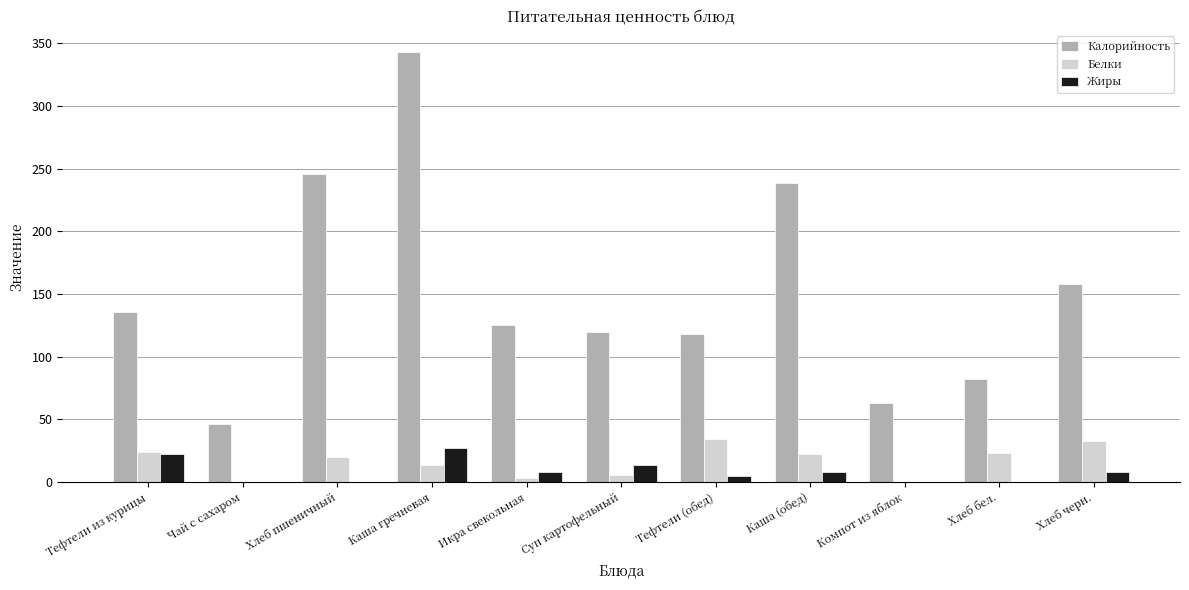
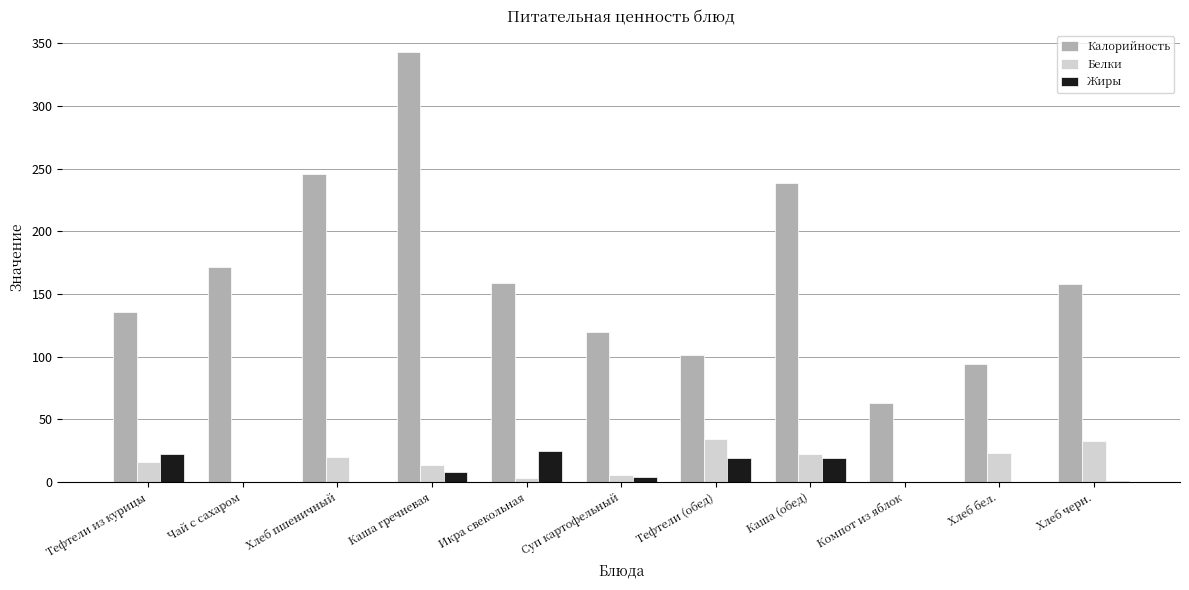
  {
    "Калорийность": {
      "Тефтели из курицы": 136,
-     "Чай с сахаром": 46,
+     "Чай с сахаром": 172,
      "Хлеб пшеничный": 246,
      "Каша гречневая": 343,
-     "Икра свекольная": 125,
+     "Икра свекольная": 159,
      "Суп картофельный": 120,
-     "Тефтели (обед)": 118,
+     "Тефтели (обед)": 101,
      "Каша (обед)": 239,
      "Компот из яблок": 63,
-     "Хлеб бел.": 82,
+     "Хлеб бел.": 94,
      "Хлеб черн.": 158
    },
    "Белки": {
-     "Тефтели из курицы": 24,
+     "Тефтели из курицы": 16,
      "Чай с сахаром": 0,
      "Хлеб пшеничный": 20,
      "Каша гречневая": 14,
      "Икра свекольная": 3,
      "Суп картофельный": 6,
      "Тефтели (обед)": 34,
      "Каша (обед)": 22,
      "Компот из яблок": 0,
      "Хлеб бел.": 23,
      "Хлеб черн.": 33
    },
    "Жиры": {
      "Тефтели из курицы": 22,
      "Чай с сахаром": 0,
      "Хлеб пшеничный": 0,
-     "Каша гречневая": 27,
-     "Икра свекольная": 8,
-     "Суп картофельный": 14,
-     "Тефтели (обед)": 5,
-     "Каша (обед)": 8,
+     "Каша гречневая": 8,
+     "Икра свекольная": 25,
+     "Суп картофельный": 4,
+     "Тефтели (обед)": 19,
+     "Каша (обед)": 19,
      "Компот из яблок": 0,
      "Хлеб бел.": 0,
-     "Хлеб черн.": 8
+     "Хлеб черн.": 1
    }
  }
